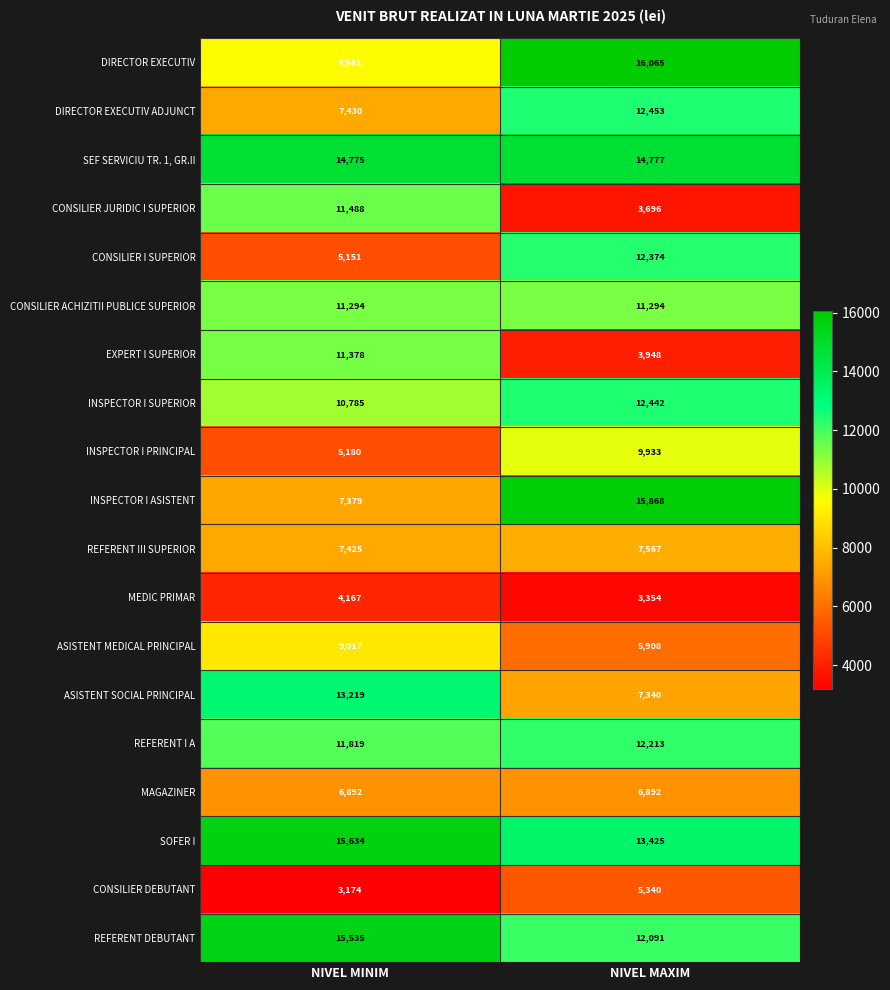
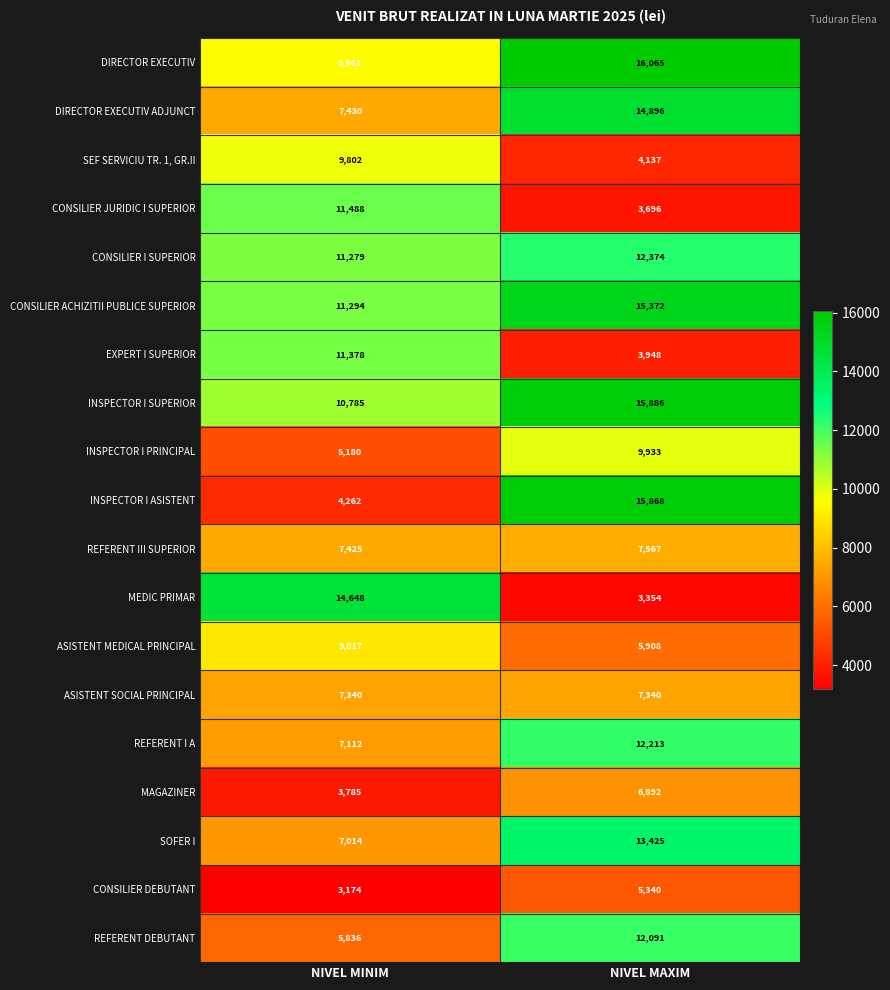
  {
    "DIRECTOR EXECUTIV": {
      "NIVEL MINIM": "9,561",
      "NIVEL MAXIM": "16,065"
    },
    "DIRECTOR EXECUTIV ADJUNCT": {
      "NIVEL MINIM": "7,430",
-     "NIVEL MAXIM": "12,453"
+     "NIVEL MAXIM": "14,896"
    },
    "SEF SERVICIU TR. 1, GR.II": {
-     "NIVEL MINIM": "14,775",
-     "NIVEL MAXIM": "14,777"
+     "NIVEL MINIM": "9,802",
+     "NIVEL MAXIM": "4,137"
    },
    "CONSILIER JURIDIC I SUPERIOR": {
      "NIVEL MINIM": "11,488",
      "NIVEL MAXIM": "3,696"
    },
    "CONSILIER I SUPERIOR": {
-     "NIVEL MINIM": "5,151",
+     "NIVEL MINIM": "11,279",
      "NIVEL MAXIM": "12,374"
    },
    "CONSILIER ACHIZITII PUBLICE SUPERIOR": {
      "NIVEL MINIM": "11,294",
-     "NIVEL MAXIM": "11,294"
+     "NIVEL MAXIM": "15,372"
    },
    "EXPERT I SUPERIOR": {
      "NIVEL MINIM": "11,378",
      "NIVEL MAXIM": "3,948"
    },
    "INSPECTOR I SUPERIOR": {
      "NIVEL MINIM": "10,785",
-     "NIVEL MAXIM": "12,442"
+     "NIVEL MAXIM": "15,886"
    },
    "INSPECTOR I PRINCIPAL": {
      "NIVEL MINIM": "5,180",
      "NIVEL MAXIM": "9,933"
    },
    "INSPECTOR I ASISTENT": {
-     "NIVEL MINIM": "7,379",
+     "NIVEL MINIM": "4,262",
      "NIVEL MAXIM": "15,868"
    },
    "REFERENT III SUPERIOR": {
      "NIVEL MINIM": "7,425",
      "NIVEL MAXIM": "7,567"
    },
    "MEDIC PRIMAR": {
-     "NIVEL MINIM": "4,167",
+     "NIVEL MINIM": "14,648",
      "NIVEL MAXIM": "3,354"
    },
    "ASISTENT MEDICAL PRINCIPAL": {
      "NIVEL MINIM": "9,017",
      "NIVEL MAXIM": "5,908"
    },
    "ASISTENT SOCIAL PRINCIPAL": {
-     "NIVEL MINIM": "13,219",
+     "NIVEL MINIM": "7,340",
      "NIVEL MAXIM": "7,340"
    },
    "REFERENT I A": {
-     "NIVEL MINIM": "11,819",
+     "NIVEL MINIM": "7,112",
      "NIVEL MAXIM": "12,213"
    },
    "MAGAZINER": {
-     "NIVEL MINIM": "6,892",
+     "NIVEL MINIM": "3,785",
      "NIVEL MAXIM": "6,892"
    },
    "SOFER I": {
-     "NIVEL MINIM": "15,634",
+     "NIVEL MINIM": "7,014",
      "NIVEL MAXIM": "13,425"
    },
    "CONSILIER DEBUTANT": {
      "NIVEL MINIM": "3,174",
      "NIVEL MAXIM": "5,340"
    },
    "REFERENT DEBUTANT": {
-     "NIVEL MINIM": "15,535",
+     "NIVEL MINIM": "5,836",
      "NIVEL MAXIM": "12,091"
    }
  }
